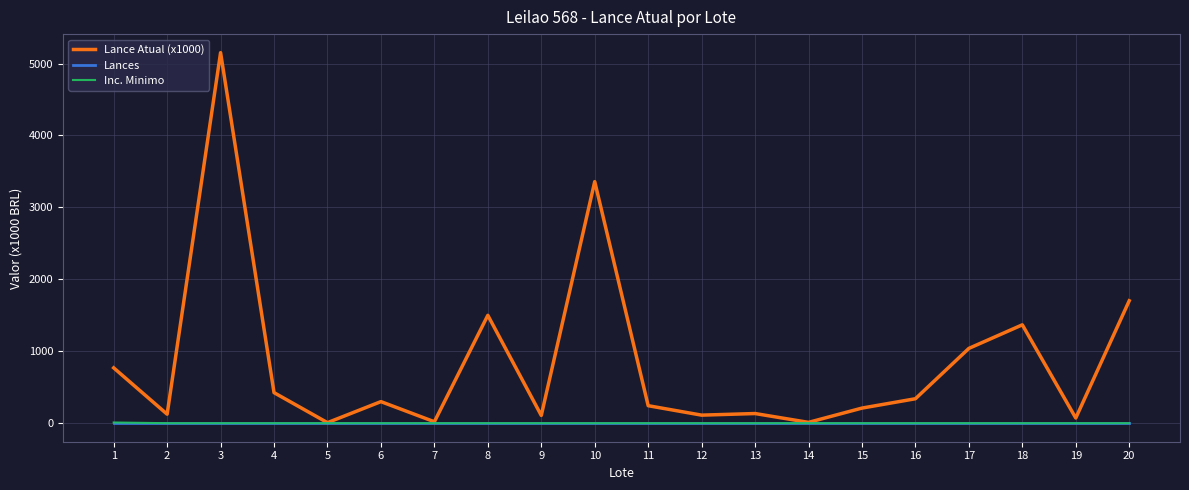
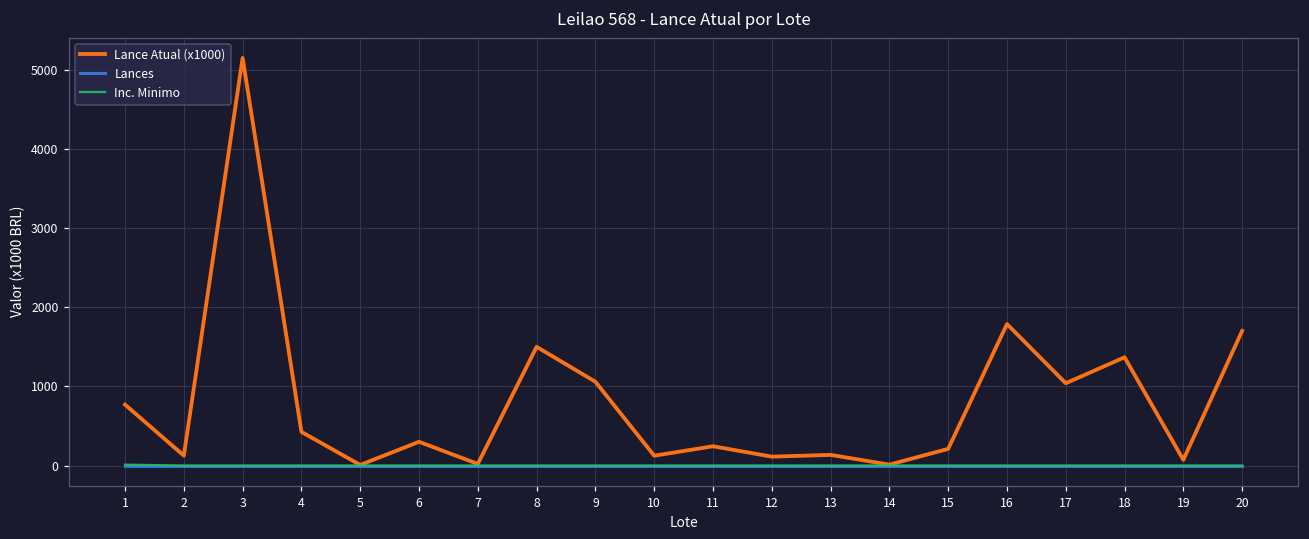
  {
    "Lance Atual (x1000)": {
      "1": 800,
      "2": 100,
      "3": 5200,
      "4": 400,
      "6": 300,
      "8": 1500,
-     "9": 100,
-     "10": 3400,
+     "9": 1100,
+     "10": 100,
      "11": 200,
      "12": 100,
      "13": 100,
      "15": 200,
-     "16": 300,
+     "16": 1800,
      "17": 1000,
      "18": 1400,
      "19": 100,
      "20": 1700
    }
  }
